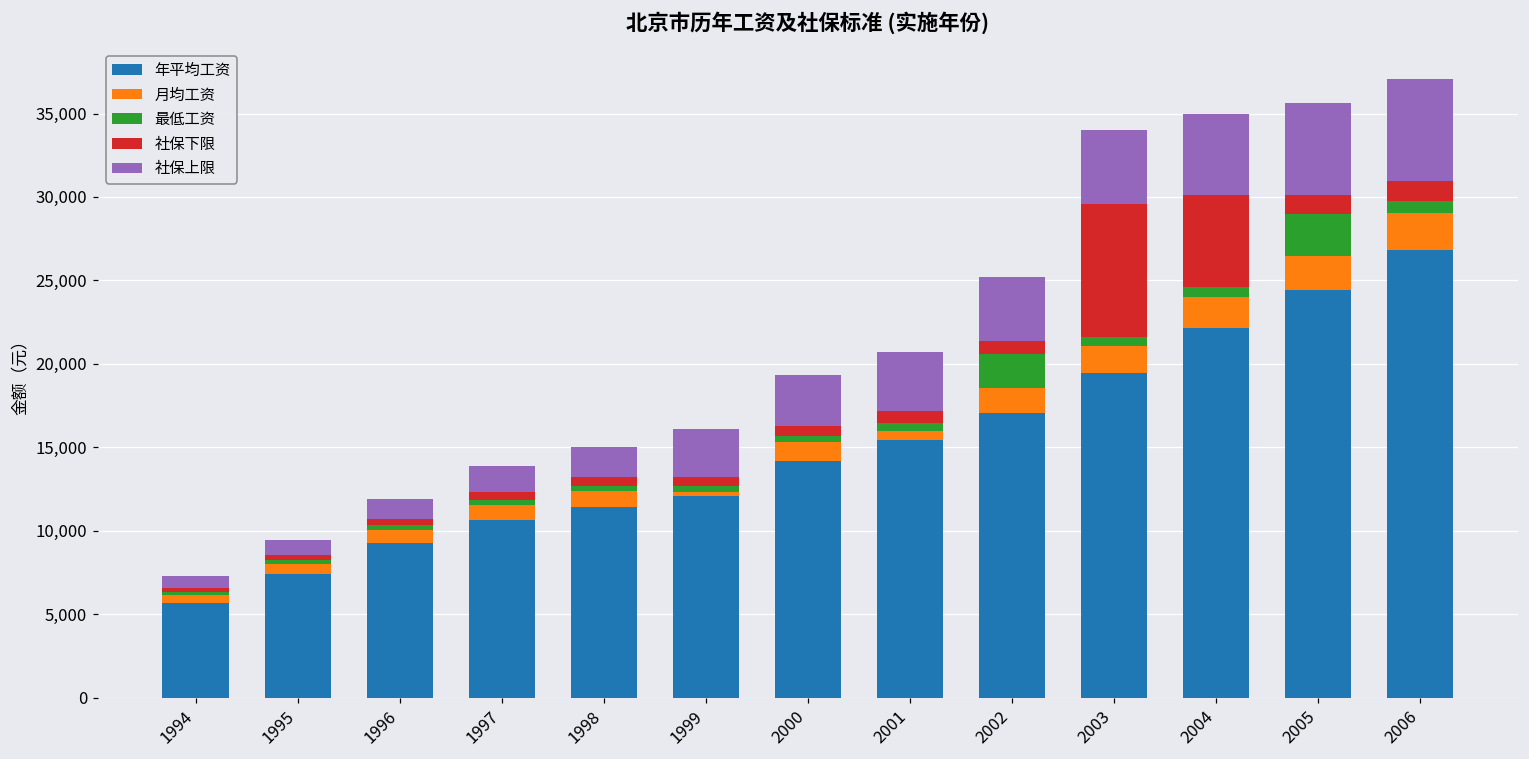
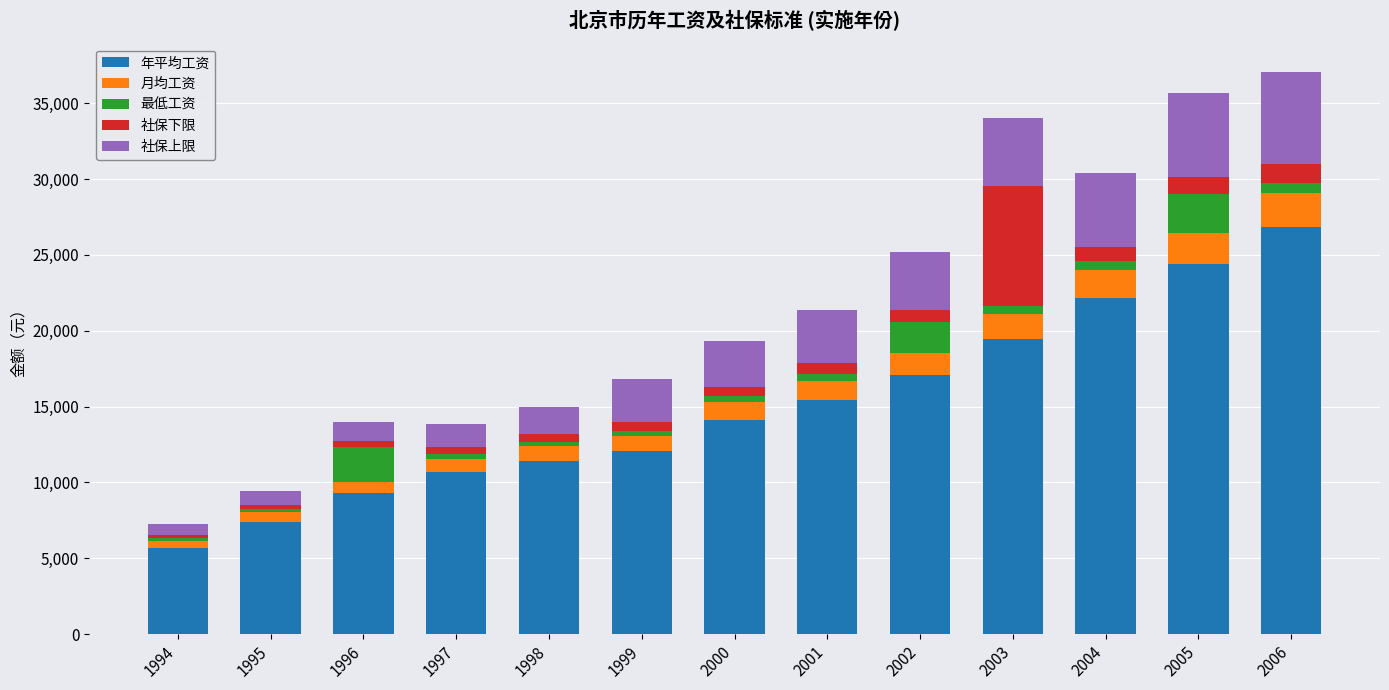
  {
    "年平均工资": {
      "1994": "5,700",
      "1995": "7,400",
      "1996": "9,300",
      "1997": "10,700",
      "1998": "11,400",
      "1999": "12,100",
      "2000": "14,100",
      "2001": "15,400",
      "2002": "17,100",
      "2003": "19,500",
      "2004": "22,200",
      "2005": "24,400",
      "2006": "26,800"
    },
    "月均工资": {
      "1994": "500",
      "1995": "600",
      "1996": "800",
      "1997": "900",
      "1998": "1,000",
-     "1999": "300",
+     "1999": "1,000",
      "2000": "1,200",
-     "2001": "600",
+     "2001": "1,300",
      "2002": "1,500",
      "2003": "1,600",
      "2004": "1,800",
      "2005": "2,000",
      "2006": "2,200"
    },
    "最低工资": {
      "1994": "200",
      "1995": "200",
-     "1996": "300",
+     "1996": "2,300",
      "1997": "300",
      "1998": "300",
      "1999": "300",
      "2000": "400",
      "2001": "400",
      "2002": "2,000",
      "2003": "500",
      "2004": "600",
      "2005": "2,600",
      "2006": "700"
    },
    "社保下限": {
      "1994": "200",
      "1995": "300",
      "1996": "400",
      "1997": "500",
      "1998": "500",
      "1999": "600",
      "2000": "600",
      "2001": "700",
      "2002": "800",
      "2003": "7,900",
-     "2004": "5,500",
+     "2004": "1,000",
      "2005": "1,100",
      "2006": "1,200"
    },
    "社保上限": {
      "1994": "700",
      "1995": "900",
      "1996": "1,200",
      "1997": "1,500",
      "1998": "1,800",
      "1999": "2,900",
      "2000": "3,000",
      "2001": "3,500",
      "2002": "3,900",
      "2003": "4,400",
      "2004": "4,900",
      "2005": "5,500",
      "2006": "6,100"
    }
  }
